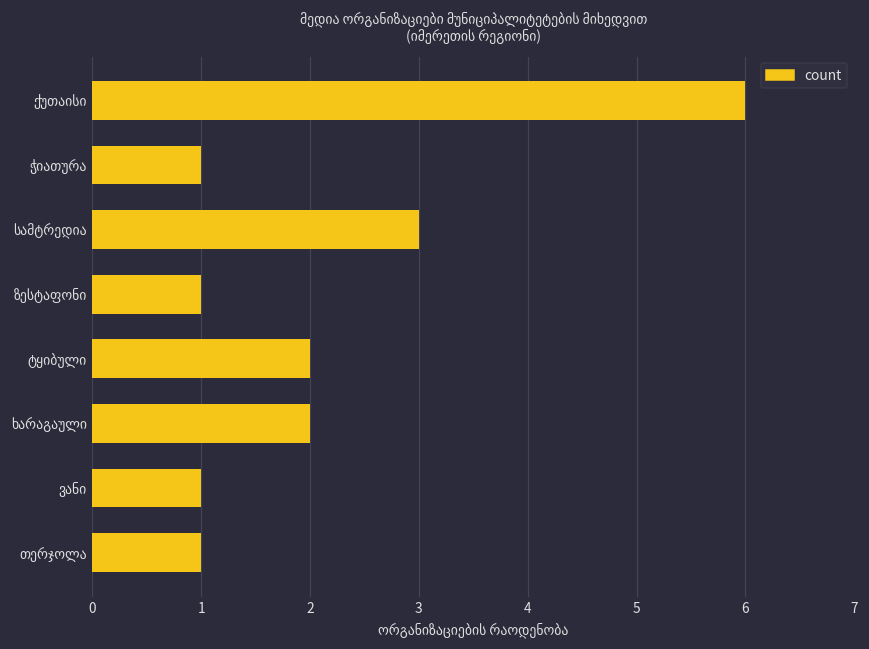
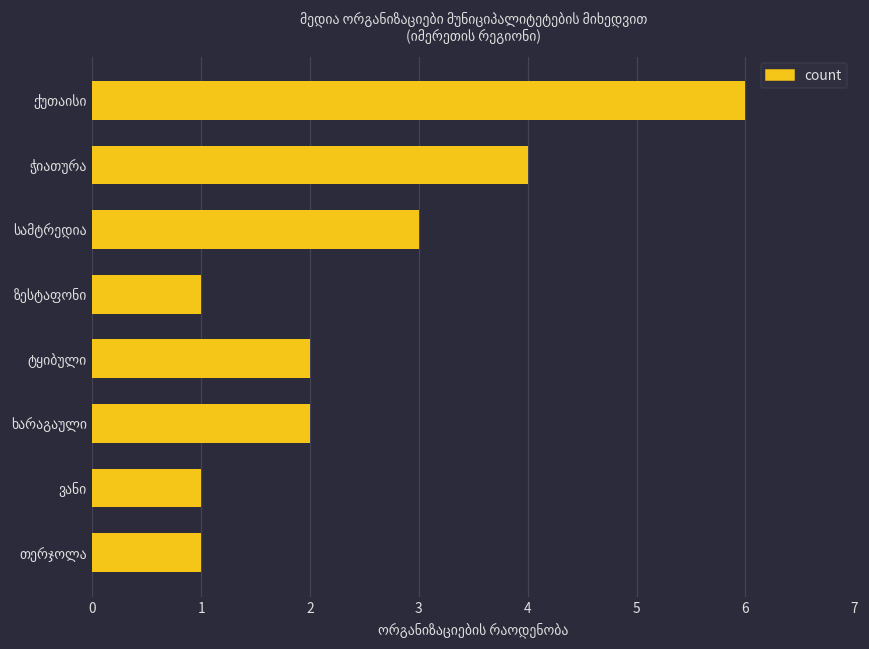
  {
    "ქუთაისი": 6,
-   "ჭიათურა": 1,
+   "ჭიათურა": 4,
    "სამტრედია": 3,
    "ზესტაფონი": 1,
    "ტყიბული": 2,
    "ხარაგაული": 2,
    "ვანი": 1,
    "თერჯოლა": 1
  }
